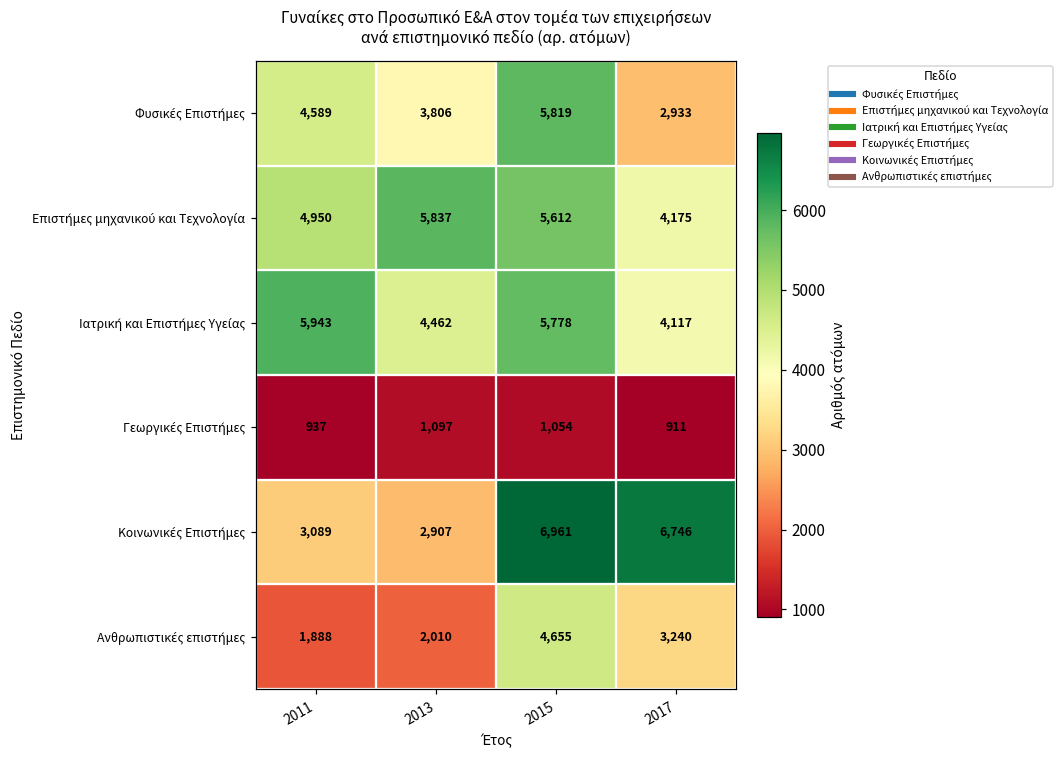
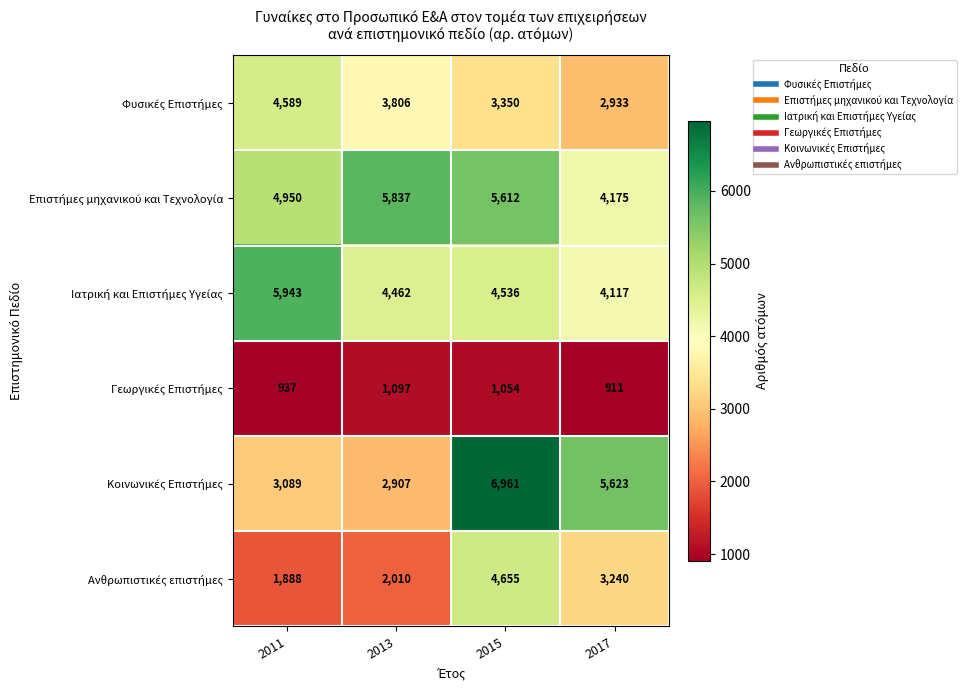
  {
    "Φυσικές Επιστήμες": {
      "2011": "4,589",
      "2013": "3,806",
-     "2015": "5,819",
+     "2015": "3,350",
      "2017": "2,933"
    },
    "Επιστήμες μηχανικού και Τεχνολογία": {
      "2011": "4,950",
      "2013": "5,837",
      "2015": "5,612",
      "2017": "4,175"
    },
    "Ιατρική και Επιστήμες Υγείας": {
      "2011": "5,943",
      "2013": "4,462",
-     "2015": "5,778",
+     "2015": "4,536",
      "2017": "4,117"
    },
    "Γεωργικές Επιστήμες": {
      "2011": "937",
      "2013": "1,097",
      "2015": "1,054",
      "2017": "911"
    },
    "Κοινωνικές Επιστήμες": {
      "2011": "3,089",
      "2013": "2,907",
      "2015": "6,961",
-     "2017": "6,746"
+     "2017": "5,623"
    },
    "Ανθρωπιστικές επιστήμες": {
      "2011": "1,888",
      "2013": "2,010",
      "2015": "4,655",
      "2017": "3,240"
    }
  }
